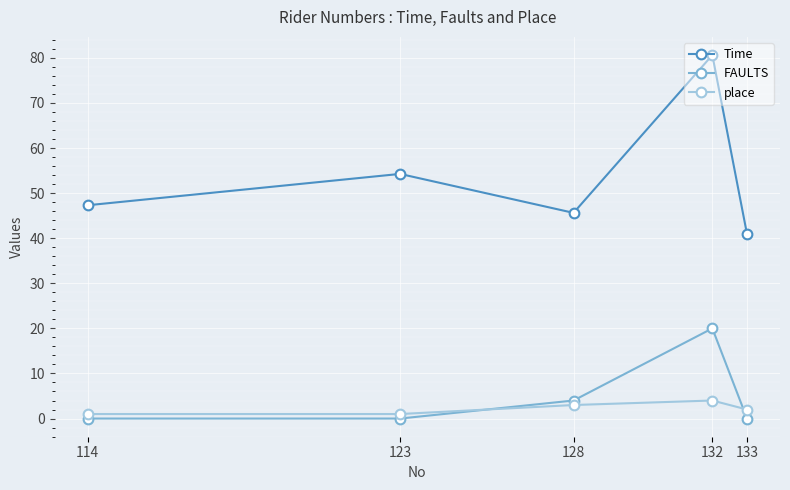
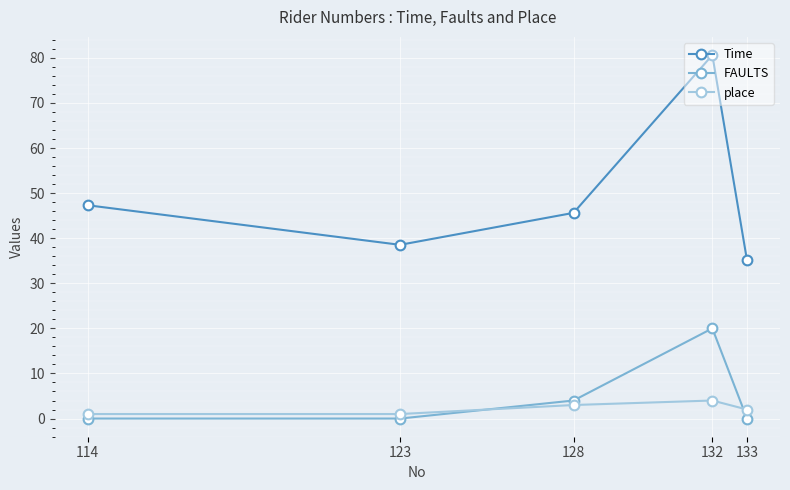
  {
    "Time": {
      "114": 47,
-     "123": 54,
+     "123": 39,
      "128": 46,
-     "133": 41
+     "133": 35
    }
  }
